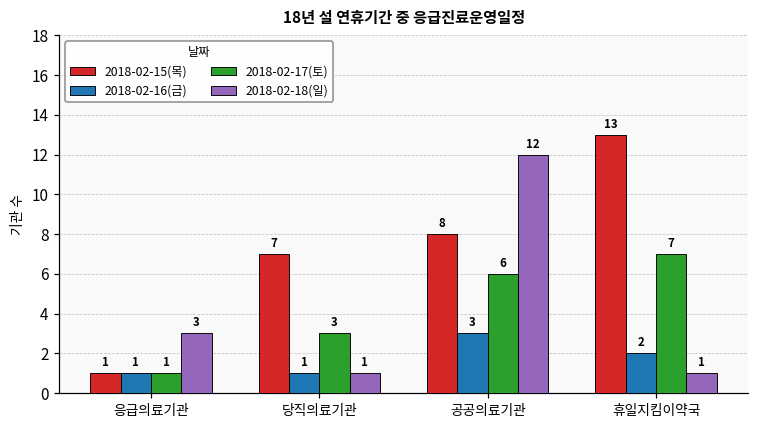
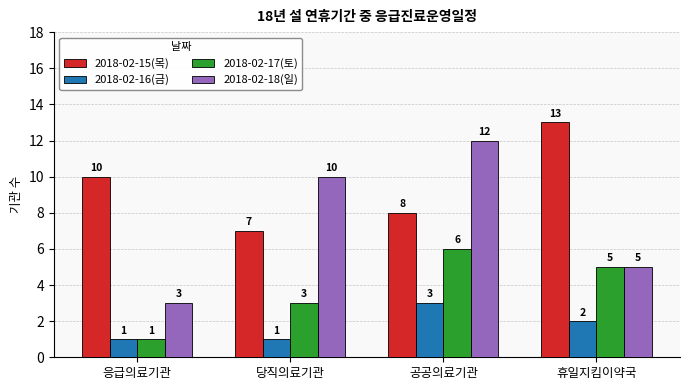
  {
    "2018-02-15(목)": {
-     "응급의료기관": 1,
+     "응급의료기관": 10,
      "당직의료기관": 7,
      "공공의료기관": 8,
      "휴일지킴이약국": 13
    },
    "2018-02-16(금)": {
      "응급의료기관": 1,
      "당직의료기관": 1,
      "공공의료기관": 3,
      "휴일지킴이약국": 2
    },
    "2018-02-17(토)": {
      "응급의료기관": 1,
      "당직의료기관": 3,
      "공공의료기관": 6,
-     "휴일지킴이약국": 7
+     "휴일지킴이약국": 5
    },
    "2018-02-18(일)": {
      "응급의료기관": 3,
-     "당직의료기관": 1,
+     "당직의료기관": 10,
      "공공의료기관": 12,
-     "휴일지킴이약국": 1
+     "휴일지킴이약국": 5
    }
  }
